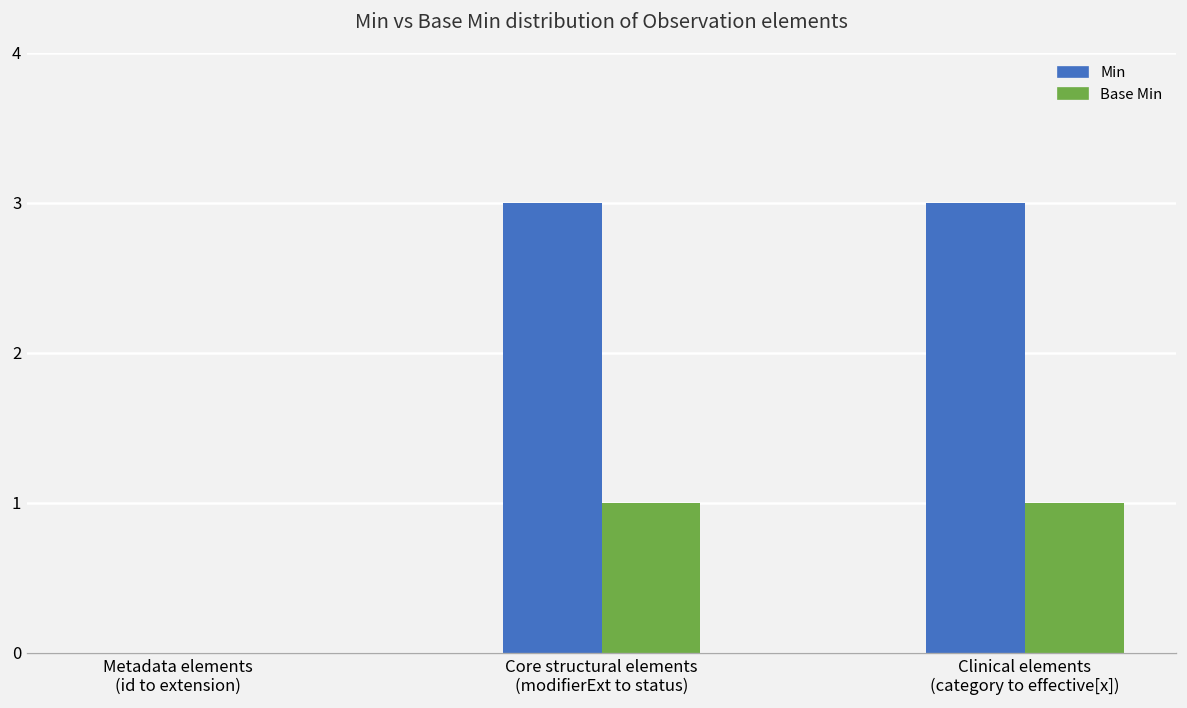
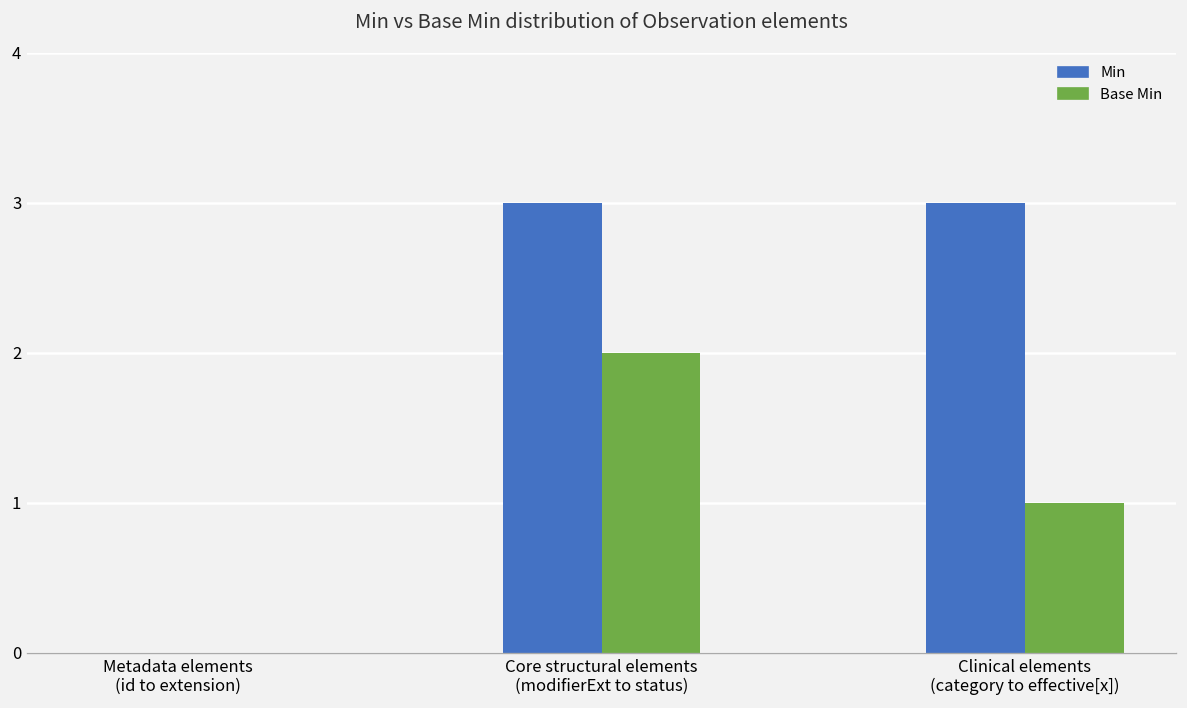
  {
    "Min": {
      "Metadata elements (id to extension)": 0,
      "Core structural elements (modifierExt to status)": 3,
      "Clinical elements (category to effective[x])": 3
    },
    "Base Min": {
      "Metadata elements (id to extension)": 0,
-     "Core structural elements (modifierExt to status)": 1,
+     "Core structural elements (modifierExt to status)": 2,
      "Clinical elements (category to effective[x])": 1
    }
  }
